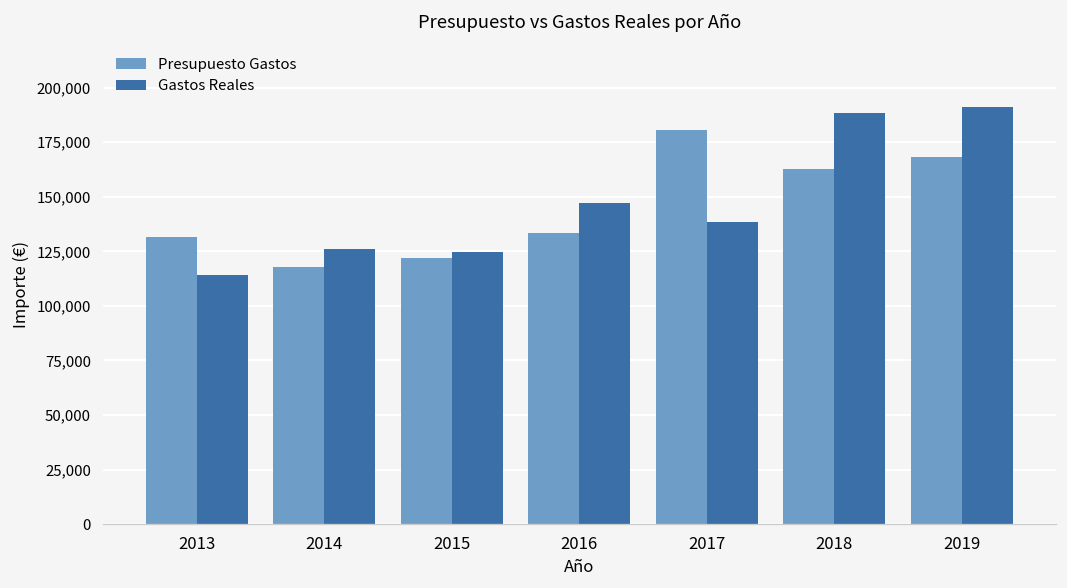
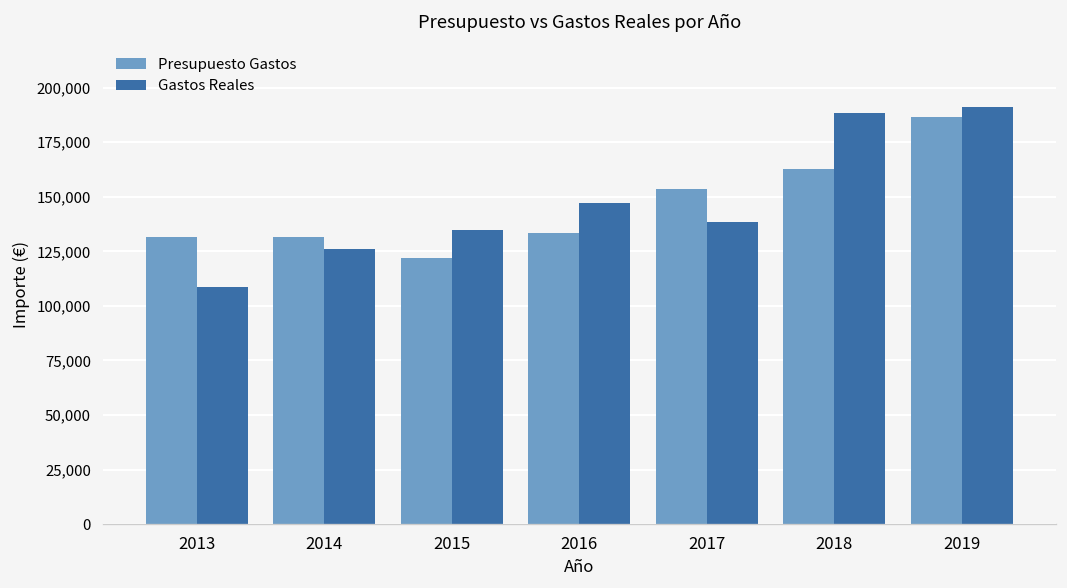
  {
    "Presupuesto Gastos": {
      "2013": "132,000",
-     "2014": "118,000",
+     "2014": "132,000",
      "2015": "122,000",
      "2016": "134,000",
-     "2017": "181,000",
+     "2017": "153,000",
      "2018": "163,000",
-     "2019": "168,000"
+     "2019": "186,000"
    },
    "Gastos Reales": {
-     "2013": "114,000",
+     "2013": "109,000",
      "2014": "126,000",
-     "2015": "125,000",
+     "2015": "135,000",
      "2016": "147,000",
      "2017": "139,000",
      "2018": "189,000",
      "2019": "191,000"
    }
  }
